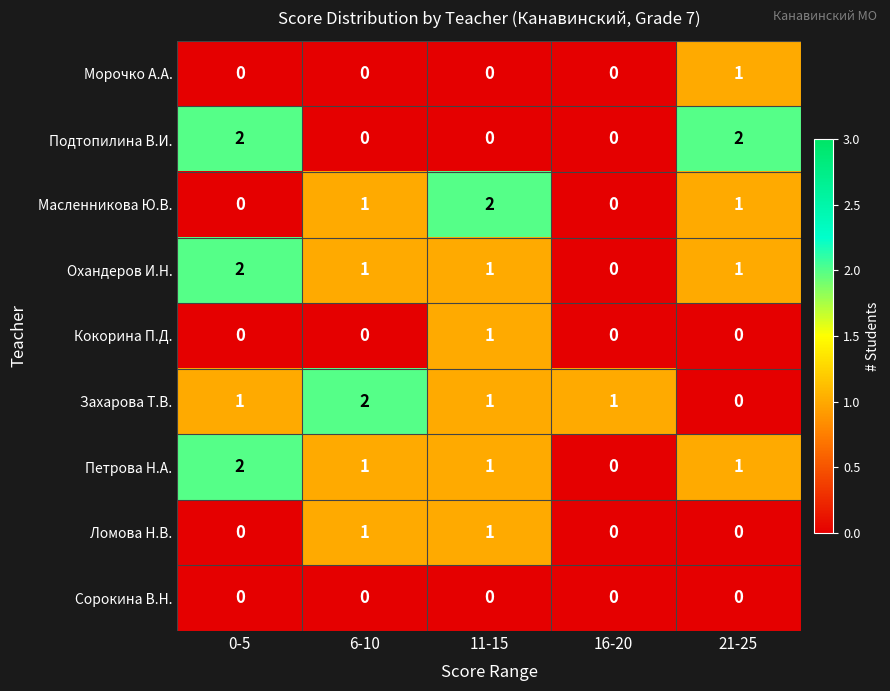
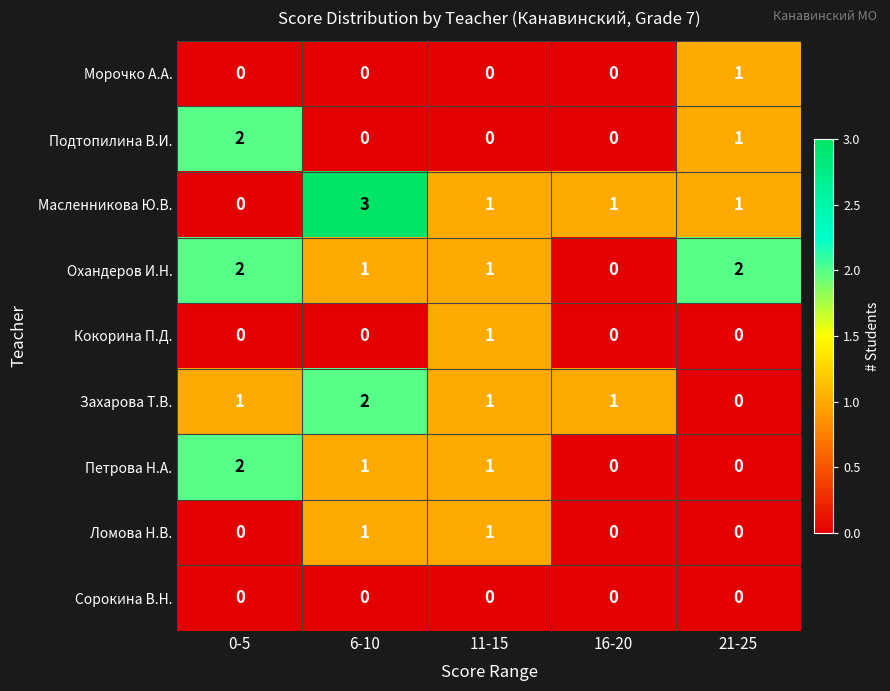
  {
    "Морочко А.А.": {
      "0-5": 0,
      "6-10": 0,
      "11-15": 0,
      "16-20": 0,
      "21-25": 1
    },
    "Подтопилина В.И.": {
      "0-5": 2,
      "6-10": 0,
      "11-15": 0,
      "16-20": 0,
-     "21-25": 2
+     "21-25": 1
    },
    "Масленникова Ю.В.": {
      "0-5": 0,
-     "6-10": 1,
-     "11-15": 2,
-     "16-20": 0,
+     "6-10": 3,
+     "11-15": 1,
+     "16-20": 1,
      "21-25": 1
    },
    "Охандеров И.Н.": {
      "0-5": 2,
      "6-10": 1,
      "11-15": 1,
      "16-20": 0,
-     "21-25": 1
+     "21-25": 2
    },
    "Кокорина П.Д.": {
      "0-5": 0,
      "6-10": 0,
      "11-15": 1,
      "16-20": 0,
      "21-25": 0
    },
    "Захарова Т.В.": {
      "0-5": 1,
      "6-10": 2,
      "11-15": 1,
      "16-20": 1,
      "21-25": 0
    },
    "Петрова Н.А.": {
      "0-5": 2,
      "6-10": 1,
      "11-15": 1,
      "16-20": 0,
-     "21-25": 1
+     "21-25": 0
    },
    "Ломова Н.В.": {
      "0-5": 0,
      "6-10": 1,
      "11-15": 1,
      "16-20": 0,
      "21-25": 0
    },
    "Сорокина В.Н.": {
      "0-5": 0,
      "6-10": 0,
      "11-15": 0,
      "16-20": 0,
      "21-25": 0
    }
  }
